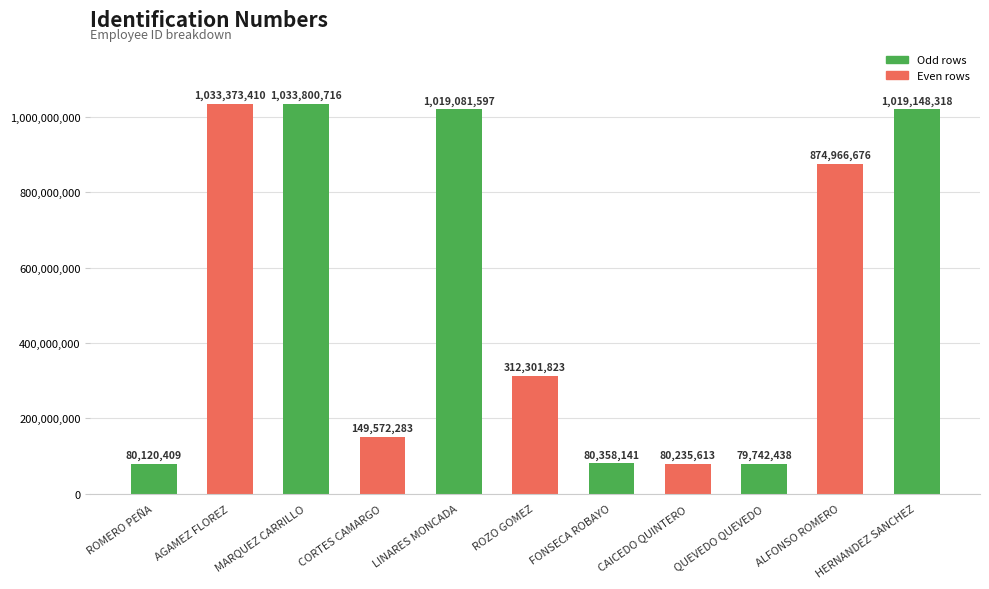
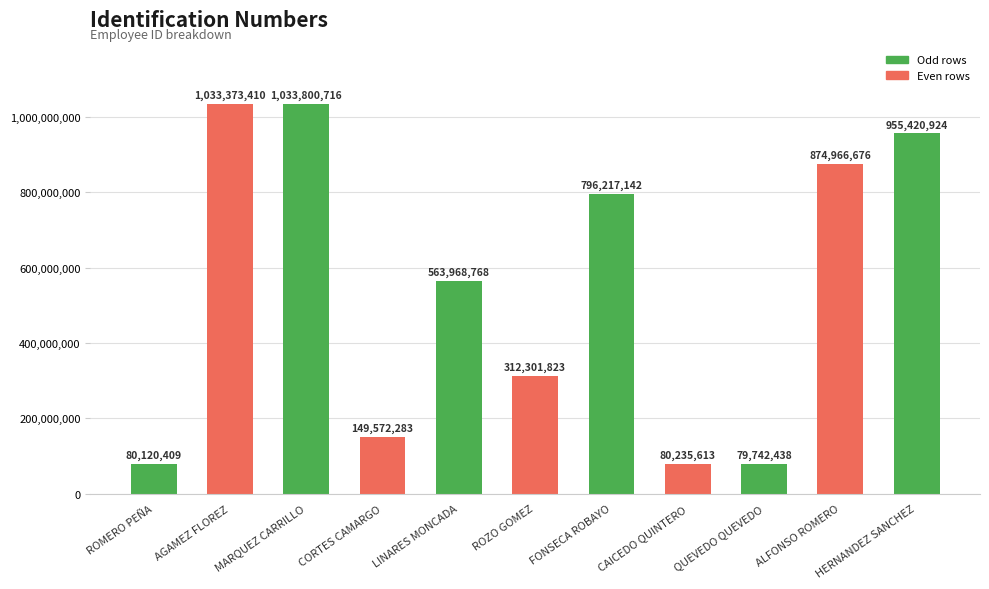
  {
    "ROMERO PEÑA": "80,120,409",
    "AGAMEZ FLOREZ": "1,033,373,410",
    "MARQUEZ CARRILLO": "1,033,800,716",
    "CORTES CAMARGO": "149,572,283",
-   "LINARES MONCADA": "1,019,081,597",
+   "LINARES MONCADA": "563,968,768",
    "ROZO GOMEZ": "312,301,823",
-   "FONSECA ROBAYO": "80,358,141",
+   "FONSECA ROBAYO": "796,217,142",
    "CAICEDO QUINTERO": "80,235,613",
    "QUEVEDO QUEVEDO": "79,742,438",
    "ALFONSO ROMERO": "874,966,676",
-   "HERNANDEZ SANCHEZ": "1,019,148,318"
+   "HERNANDEZ SANCHEZ": "955,420,924"
  }
